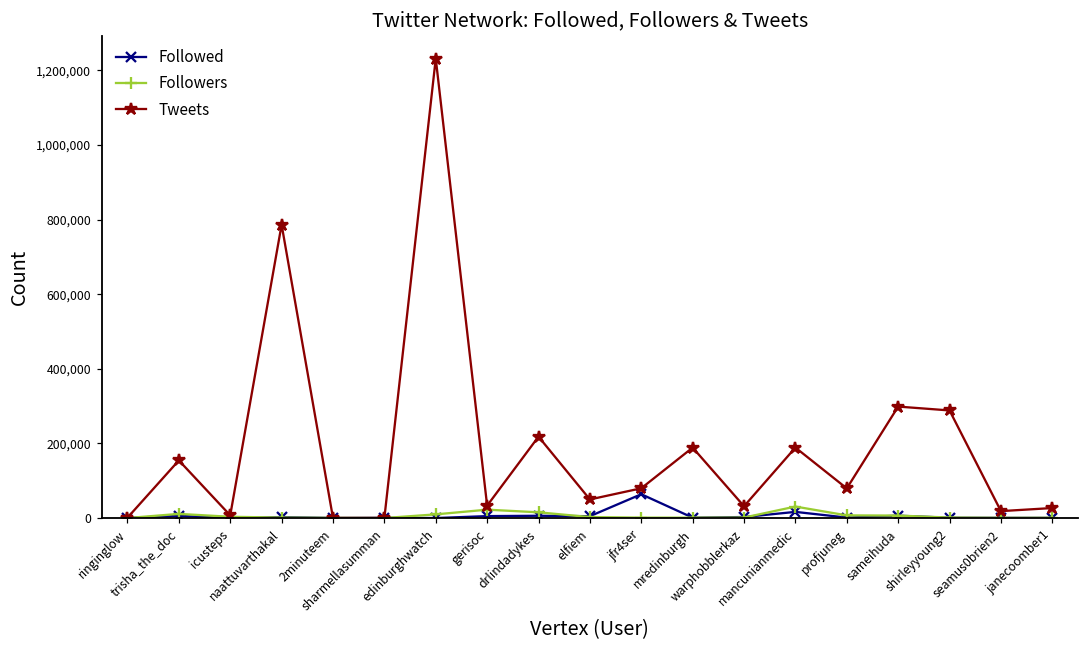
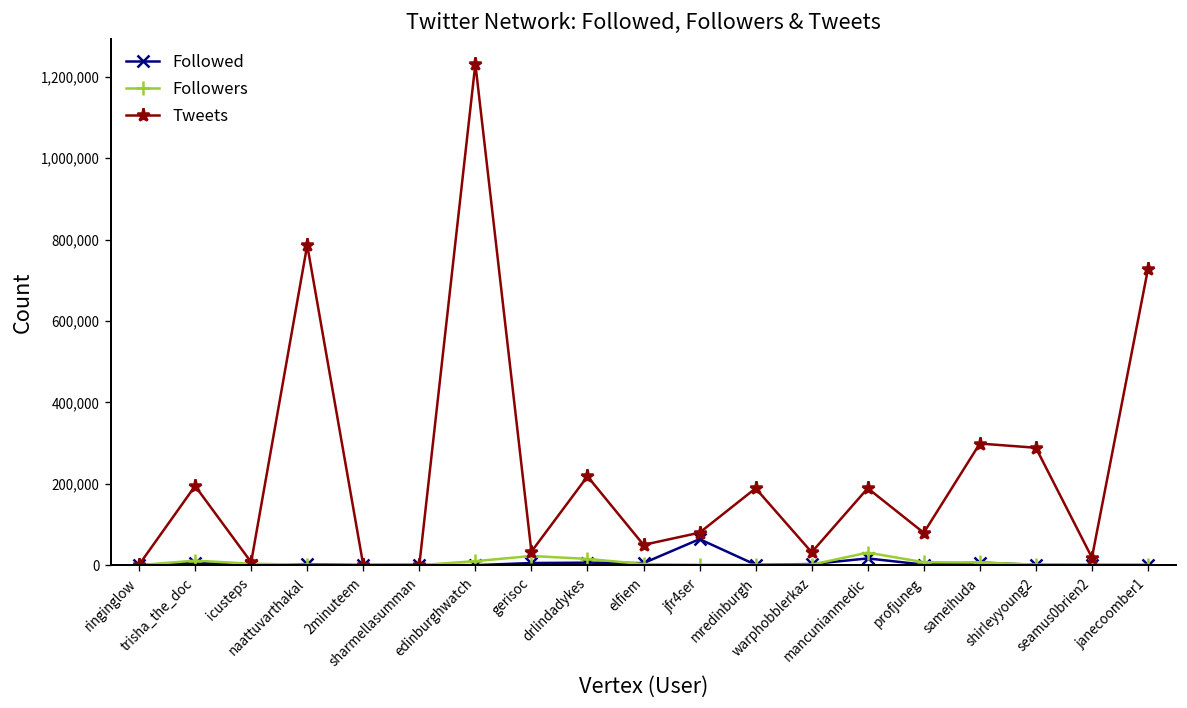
  {
    "Followed": {
      "edinburghwatch": "0",
      "gerisoc": "10,000",
      "drlindadykes": "10,000",
      "jfr4ser": "60,000",
      "mancunianmedic": "20,000"
    },
    "Followers": {
      "edinburghwatch": "10,000",
      "gerisoc": "20,000",
      "drlindadykes": "20,000",
      "jfr4ser": "0",
      "mancunianmedic": "30,000"
    },
    "Tweets": {
-     "trisha_the_doc": "150,000",
+     "trisha_the_doc": "190,000",
      "naattuvarthakal": "790,000",
      "edinburghwatch": "1,230,000",
      "gerisoc": "30,000",
      "drlindadykes": "220,000",
      "elfiem": "50,000",
      "jfr4ser": "80,000",
      "mredinburgh": "190,000",
      "warphobblerkaz": "30,000",
      "mancunianmedic": "190,000",
      "profjuneg": "80,000",
      "sameihuda": "300,000",
      "shirleyyoung2": "290,000",
      "seamus0brien2": "20,000",
-     "janecoomber1": "30,000"
+     "janecoomber1": "730,000"
    }
  }
